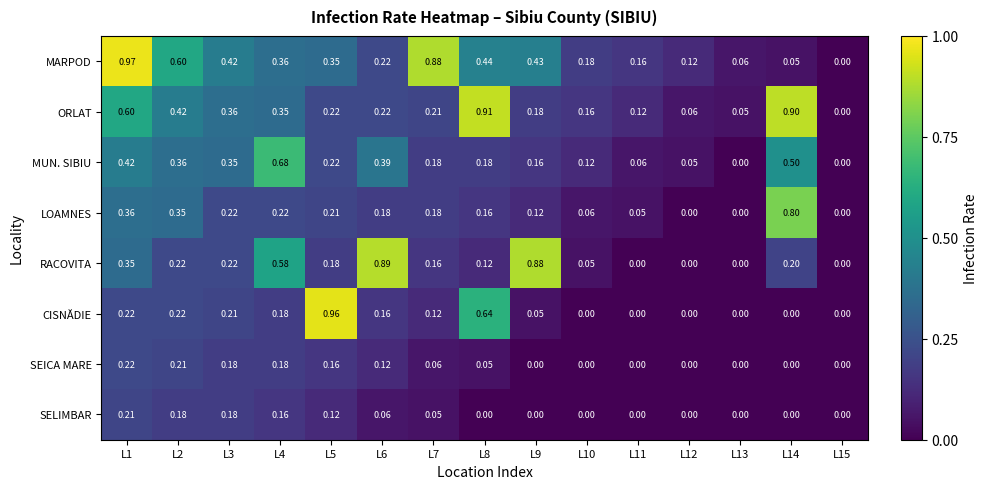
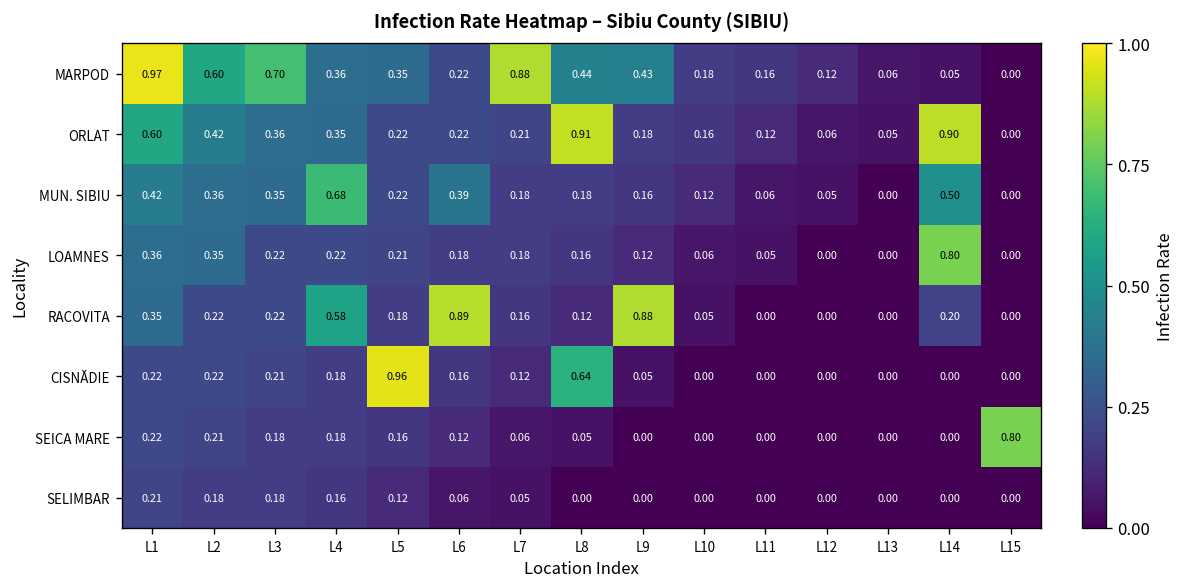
  {
    "MARPOD": {
      "L1": 0.97,
      "L2": 0.60,
-     "L3": 0.42,
+     "L3": 0.70,
      "L4": 0.36,
      "L5": 0.35,
      "L6": 0.22,
      "L7": 0.88,
      "L8": 0.44,
      "L9": 0.43,
      "L10": 0.18,
      "L11": 0.16,
      "L12": 0.12,
      "L13": 0.06,
      "L14": 0.05,
      "L15": 0.00
    },
    "ORLAT": {
      "L1": 0.60,
      "L2": 0.42,
      "L3": 0.36,
      "L4": 0.35,
      "L5": 0.22,
      "L6": 0.22,
      "L7": 0.21,
      "L8": 0.91,
      "L9": 0.18,
      "L10": 0.16,
      "L11": 0.12,
      "L12": 0.06,
      "L13": 0.05,
      "L14": 0.90,
      "L15": 0.00
    },
    "MUN. SIBIU": {
      "L1": 0.42,
      "L2": 0.36,
      "L3": 0.35,
      "L4": 0.68,
      "L5": 0.22,
      "L6": 0.39,
      "L7": 0.18,
      "L8": 0.18,
      "L9": 0.16,
      "L10": 0.12,
      "L11": 0.06,
      "L12": 0.05,
      "L13": 0.00,
      "L14": 0.50,
      "L15": 0.00
    },
    "LOAMNES": {
      "L1": 0.36,
      "L2": 0.35,
      "L3": 0.22,
      "L4": 0.22,
      "L5": 0.21,
      "L6": 0.18,
      "L7": 0.18,
      "L8": 0.16,
      "L9": 0.12,
      "L10": 0.06,
      "L11": 0.05,
      "L12": 0.00,
      "L13": 0.00,
      "L14": 0.80,
      "L15": 0.00
    },
    "RACOVITA": {
      "L1": 0.35,
      "L2": 0.22,
      "L3": 0.22,
      "L4": 0.58,
      "L5": 0.18,
      "L6": 0.89,
      "L7": 0.16,
      "L8": 0.12,
      "L9": 0.88,
      "L10": 0.05,
      "L11": 0.00,
      "L12": 0.00,
      "L13": 0.00,
      "L14": 0.20,
      "L15": 0.00
    },
    "CISNĂDIE": {
      "L1": 0.22,
      "L2": 0.22,
      "L3": 0.21,
      "L4": 0.18,
      "L5": 0.96,
      "L6": 0.16,
      "L7": 0.12,
      "L8": 0.64,
      "L9": 0.05,
      "L10": 0.00,
      "L11": 0.00,
      "L12": 0.00,
      "L13": 0.00,
      "L14": 0.00,
      "L15": 0.00
    },
    "SEICA MARE": {
      "L1": 0.22,
      "L2": 0.21,
      "L3": 0.18,
      "L4": 0.18,
      "L5": 0.16,
      "L6": 0.12,
      "L7": 0.06,
      "L8": 0.05,
      "L9": 0.00,
      "L10": 0.00,
      "L11": 0.00,
      "L12": 0.00,
      "L13": 0.00,
      "L14": 0.00,
-     "L15": 0.00
+     "L15": 0.80
    },
    "SELIMBAR": {
      "L1": 0.21,
      "L2": 0.18,
      "L3": 0.18,
      "L4": 0.16,
      "L5": 0.12,
      "L6": 0.06,
      "L7": 0.05,
      "L8": 0.00,
      "L9": 0.00,
      "L10": 0.00,
      "L11": 0.00,
      "L12": 0.00,
      "L13": 0.00,
      "L14": 0.00,
      "L15": 0.00
    }
  }
